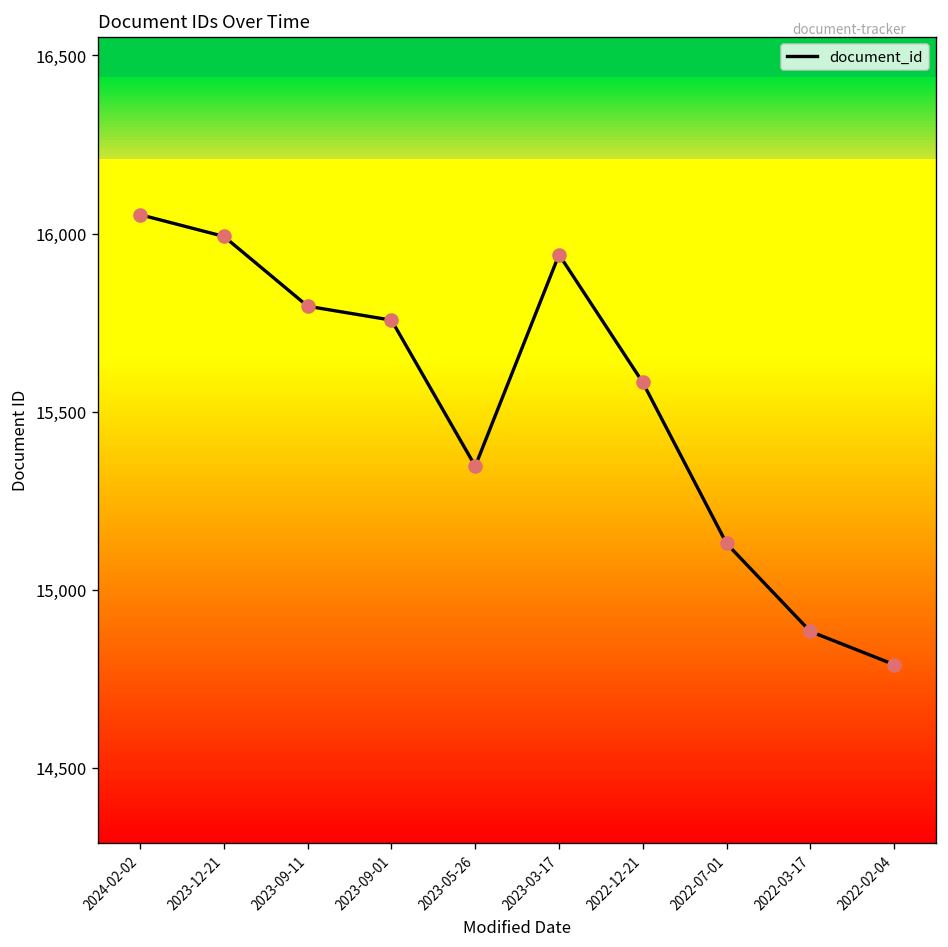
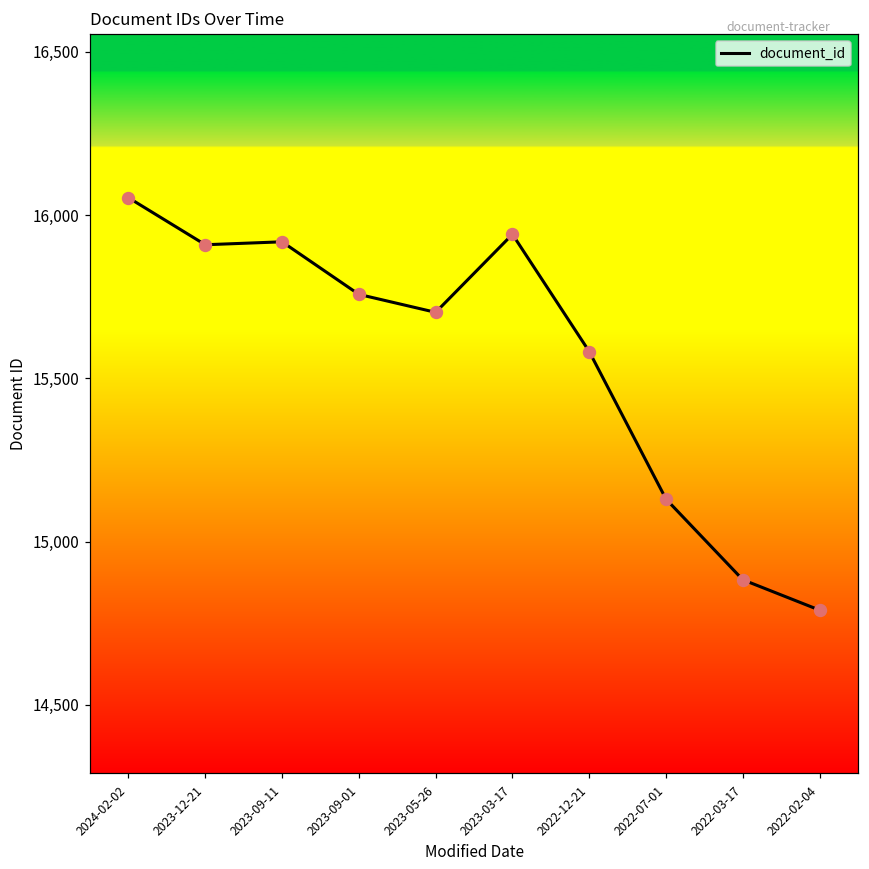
  {
    "2024-02-02": "16,050",
-   "2023-12-21": "15,990",
-   "2023-09-11": "15,800",
+   "2023-12-21": "15,910",
+   "2023-09-11": "15,920",
    "2023-09-01": "15,760",
-   "2023-05-26": "15,350",
+   "2023-05-26": "15,700",
    "2023-03-17": "15,940",
    "2022-12-21": "15,580",
    "2022-07-01": "15,130",
    "2022-03-17": "14,880",
    "2022-02-04": "14,790"
  }
